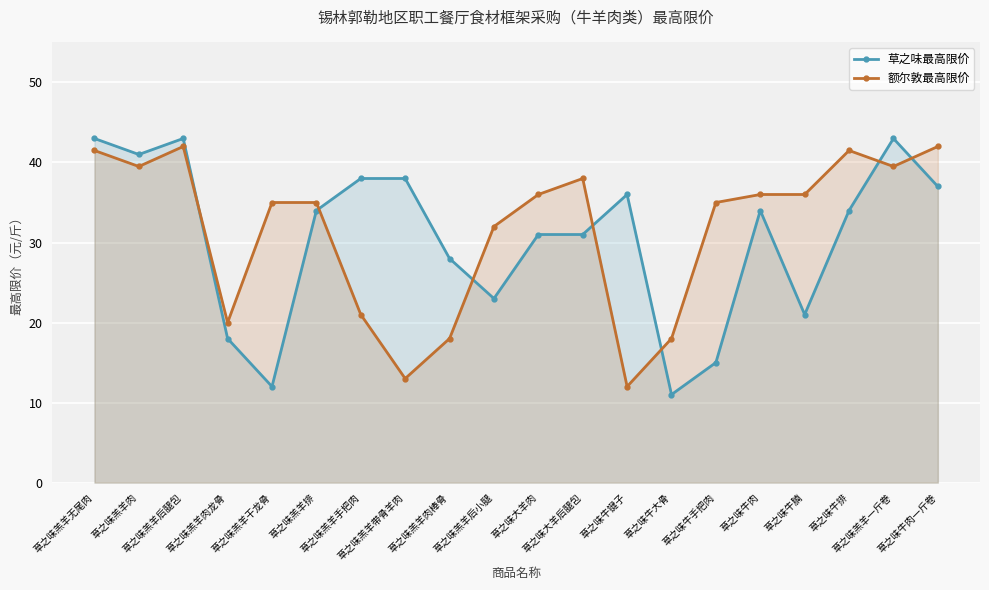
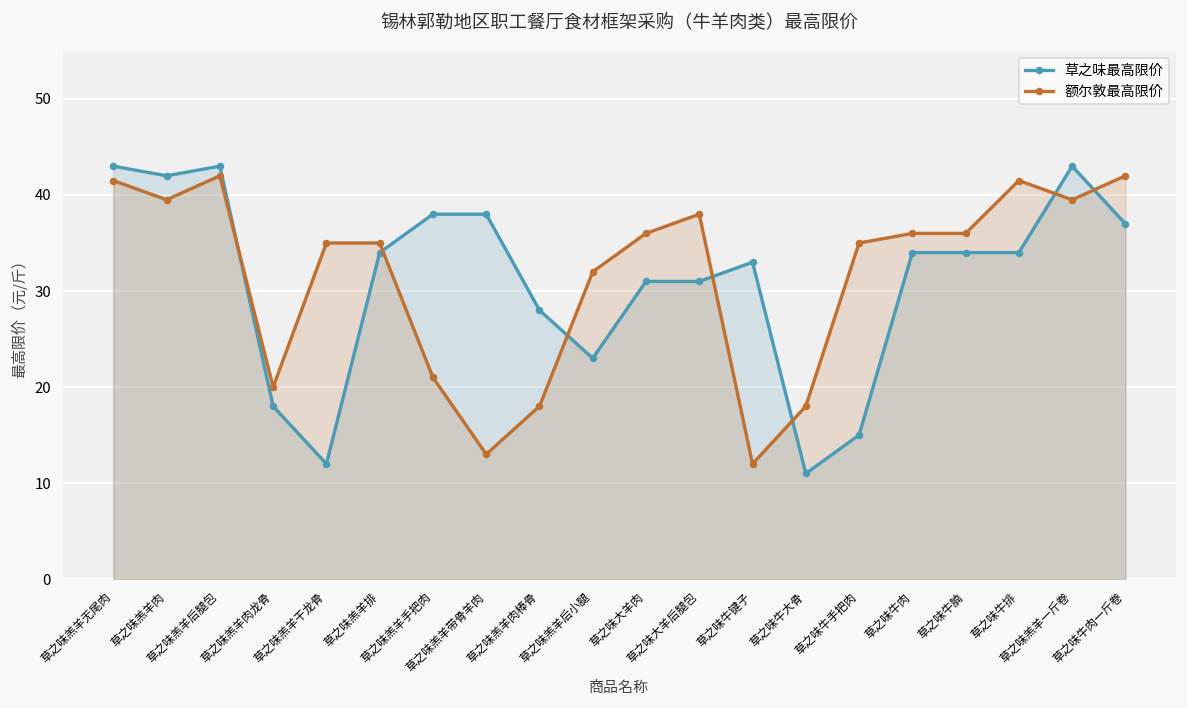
  {
    "草之味最高限价": {
      "草之味羔羊无尾肉": 43,
-     "草之味羔羊肉": 41,
+     "草之味羔羊肉": 42,
      "草之味羔羊后腿包": 43,
      "草之味羔羊肉龙骨": 18,
      "草之味羔羊干龙骨": 12,
      "草之味羔羊排": 34,
      "草之味羔羊手把肉": 38,
      "草之味羔羊带骨羊肉": 38,
      "草之味羔羊肉棒骨": 28,
      "草之味羔羊后小腿": 23,
      "草之味大羊肉": 31,
      "草之味大羊后腿包": 31,
-     "草之味牛键子": 36,
+     "草之味牛键子": 33,
      "草之味牛大骨": 11,
      "草之味牛手把肉": 15,
      "草之味牛肉": 34,
-     "草之味牛腩": 21,
+     "草之味牛腩": 34,
      "草之味牛排": 34,
      "草之味羔羊一斤卷": 43,
      "草之味牛肉一斤卷": 37
    },
    "额尔敦最高限价": {
      "草之味羔羊无尾肉": 42,
      "草之味羔羊肉": 40,
      "草之味羔羊后腿包": 42,
      "草之味羔羊肉龙骨": 20,
      "草之味羔羊干龙骨": 35,
      "草之味羔羊排": 35,
      "草之味羔羊手把肉": 21,
      "草之味羔羊带骨羊肉": 13,
      "草之味羔羊肉棒骨": 18,
      "草之味羔羊后小腿": 32,
      "草之味大羊肉": 36,
      "草之味大羊后腿包": 38,
      "草之味牛键子": 12,
      "草之味牛大骨": 18,
      "草之味牛手把肉": 35,
      "草之味牛肉": 36,
      "草之味牛腩": 36,
      "草之味牛排": 42,
      "草之味羔羊一斤卷": 40,
      "草之味牛肉一斤卷": 42
    }
  }
